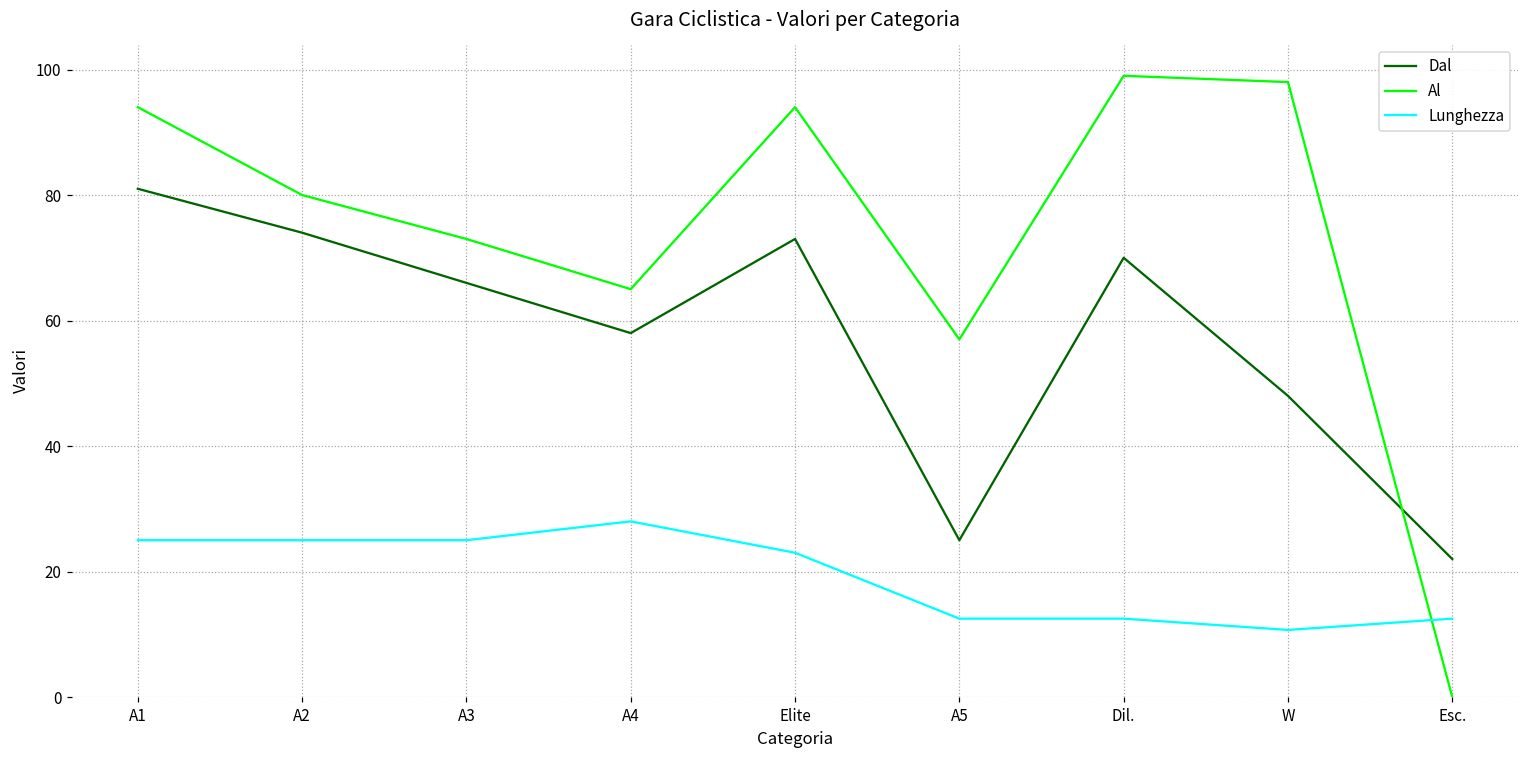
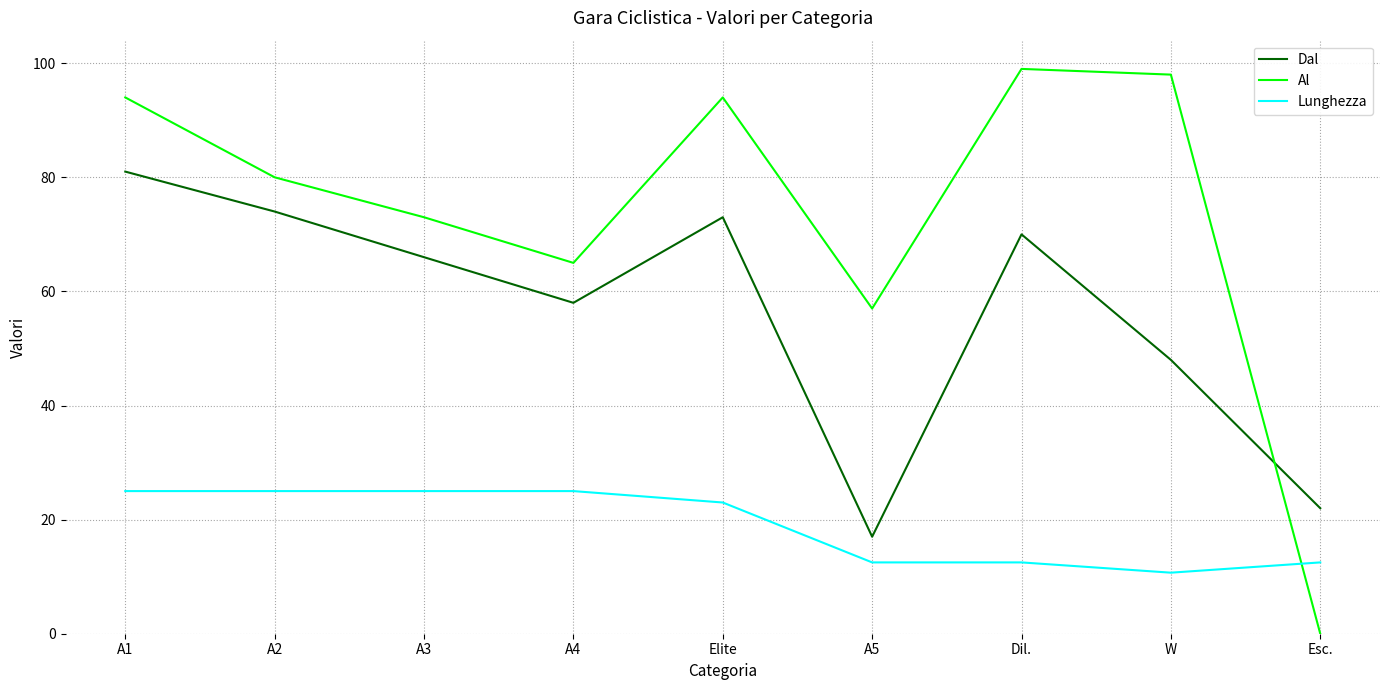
  {
    "Dal": {
      "A1": 81,
      "A2": 74,
      "A3": 66,
      "A4": 58,
      "Elite": 73,
-     "A5": 25,
+     "A5": 17,
      "Dil.": 70,
      "W": 48,
      "Esc.": 22
    },
    "Al": {
      "A1": 94,
      "A2": 80,
      "A3": 73,
      "A4": 65,
      "Elite": 94,
      "A5": 57,
      "Dil.": 99,
      "W": 98,
      "Esc.": 0
    },
    "Lunghezza": {
      "A1": 25,
      "A2": 25,
      "A3": 25,
-     "A4": 28,
+     "A4": 25,
      "Elite": 23,
      "A5": 13,
      "Dil.": 13,
      "W": 11,
      "Esc.": 13
    }
  }
